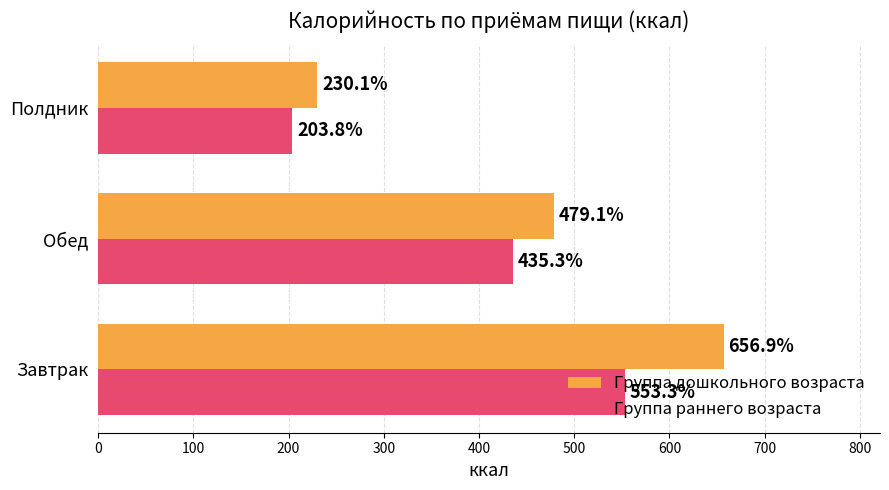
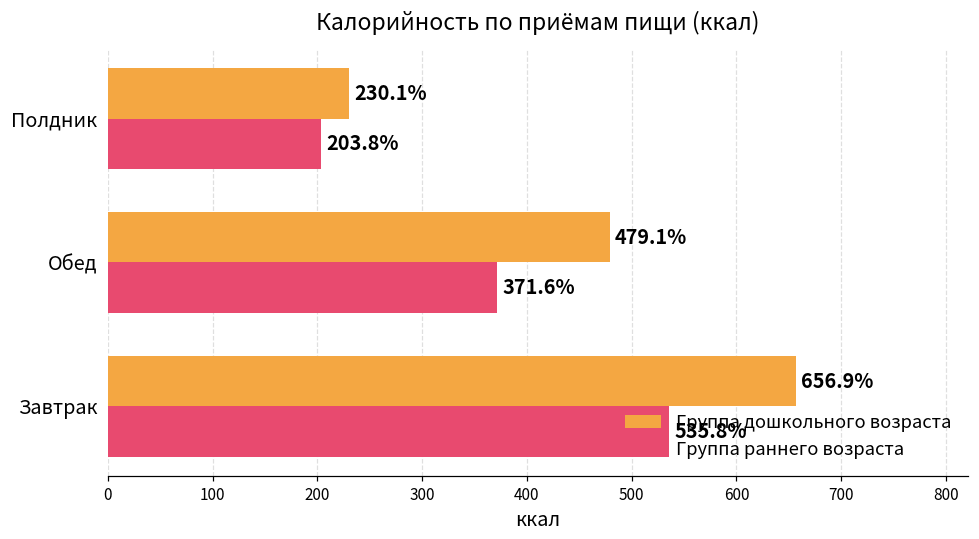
  {
    "Группа дошкольного возраста": {
      "Полдник": "230.1%",
      "Обед": "479.1%",
      "Завтрак": "656.9%"
    },
    "Группа раннего возраста": {
      "Полдник": "203.8%",
-     "Обед": "435.3%",
-     "Завтрак": "553.3%"
+     "Обед": "371.6%",
+     "Завтрак": "535.8%"
    }
  }
